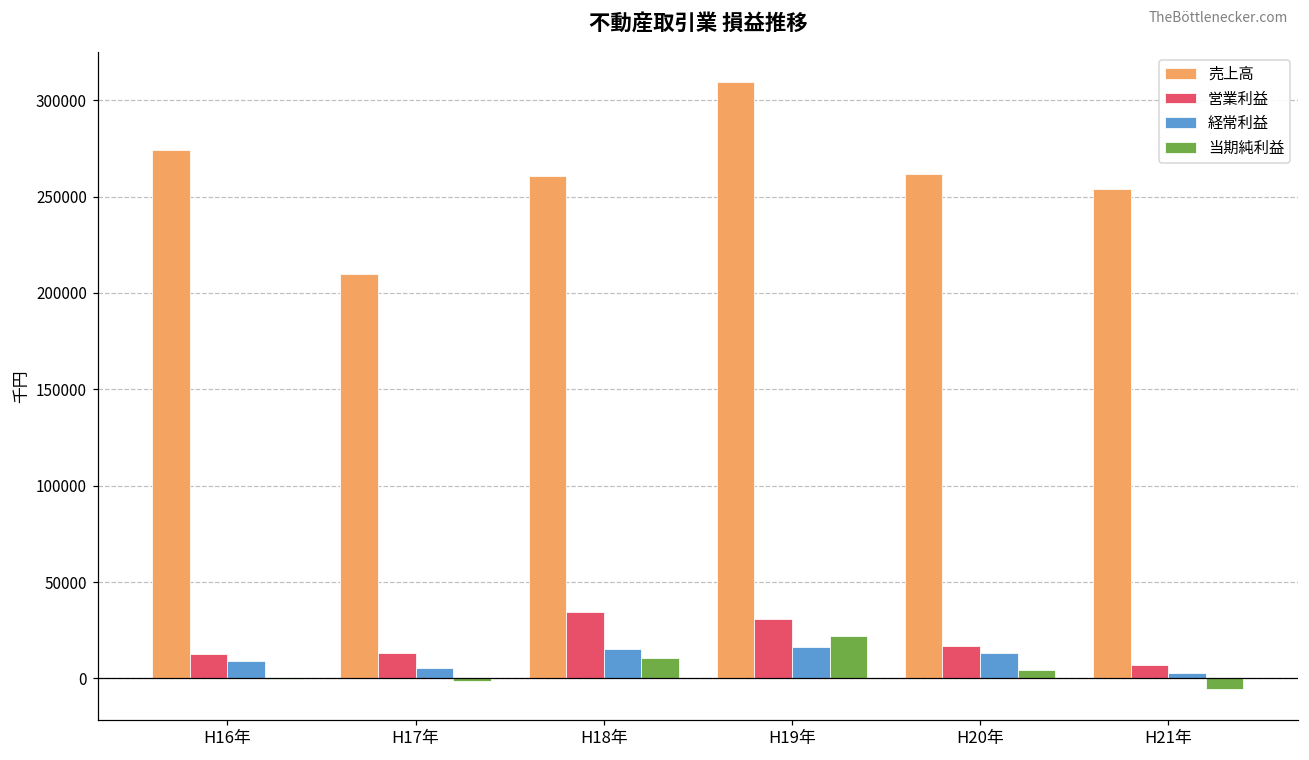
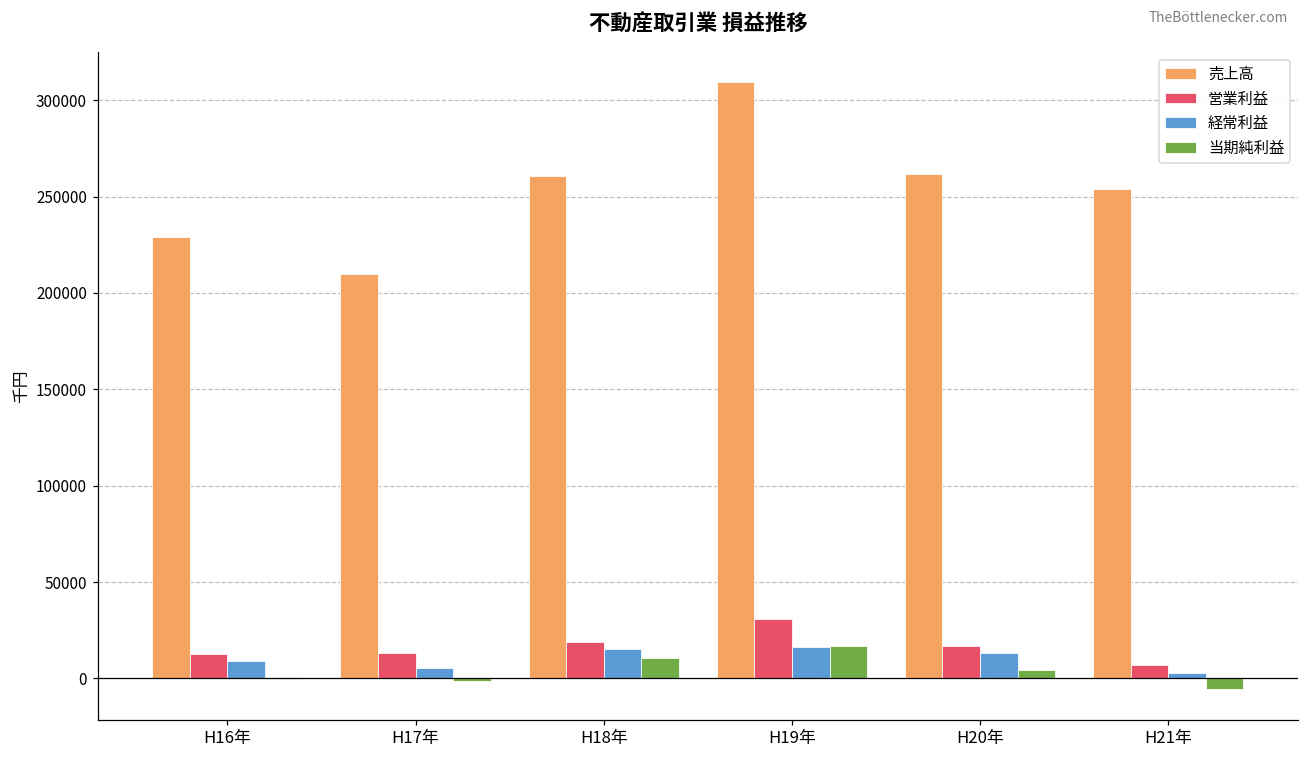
  {
    "売上高": {
-     "H16年": 274000,
+     "H16年": 229000,
      "H17年": 210000,
      "H18年": 260000,
      "H19年": 309000,
      "H20年": 262000,
      "H21年": 254000
    },
    "営業利益": {
      "H16年": 13000,
      "H17年": 13000,
-     "H18年": 34000,
+     "H18年": 19000,
      "H19年": 31000,
      "H20年": 17000,
      "H21年": 7000
    },
    "経常利益": {
      "H16年": 9000,
      "H17年": 5000,
      "H18年": 15000,
      "H19年": 16000,
      "H20年": 13000,
      "H21年": 3000
    },
    "当期純利益": {
      "H18年": 10000,
-     "H19年": 22000,
+     "H19年": 17000,
      "H20年": 4000,
      "H21年": -6000
    }
  }
